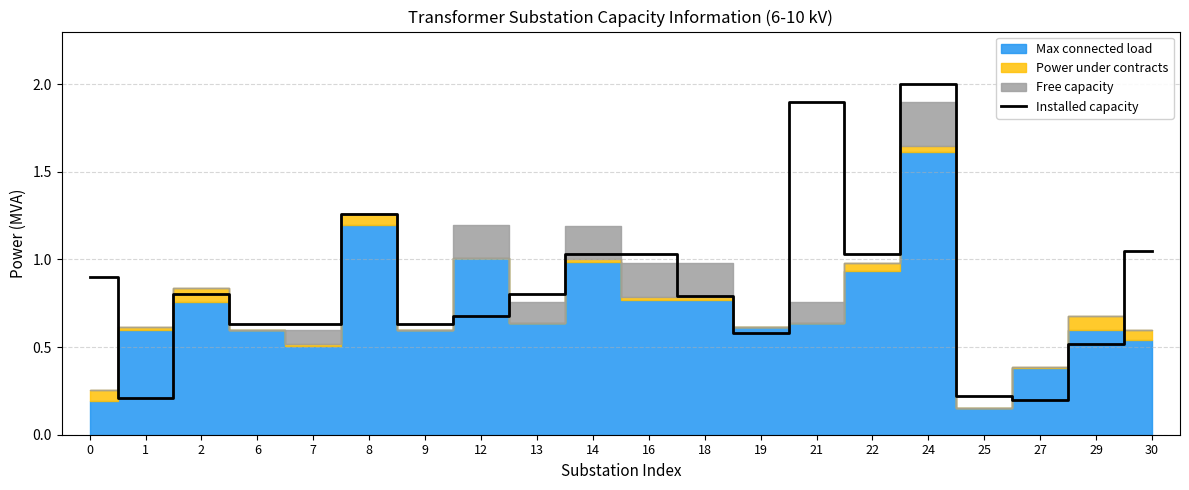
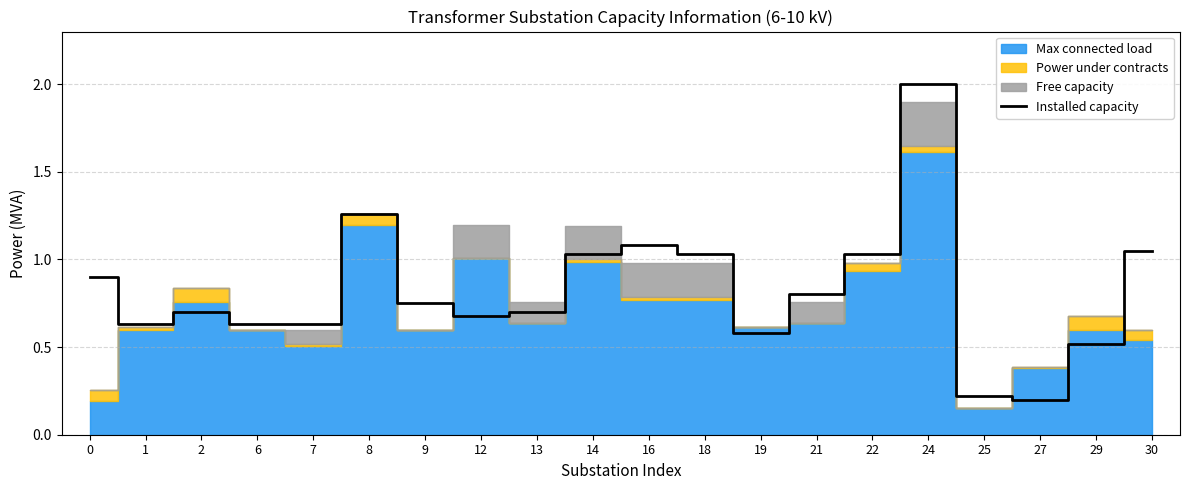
  {
    "Installed capacity": {
      "0": 0.90,
-     "1": 0.21,
-     "2": 0.8,
+     "1": 0.63,
+     "2": 0.7,
      "6": 0.63,
      "7": 0.63,
      "8": 1.26,
-     "9": 0.63,
+     "9": 0.75,
      "12": 0.68,
-     "13": 0.8,
+     "13": 0.7,
      "14": 1.03,
-     "16": 1.03,
-     "18": 0.79,
+     "16": 1.08,
+     "18": 1.03,
      "19": 0.58,
-     "21": 1.9,
+     "21": 0.8,
      "22": 1.03,
      "24": 2.00,
      "25": 0.22,
      "27": 0.20,
      "29": 0.52,
      "30": 1.05
    }
  }
